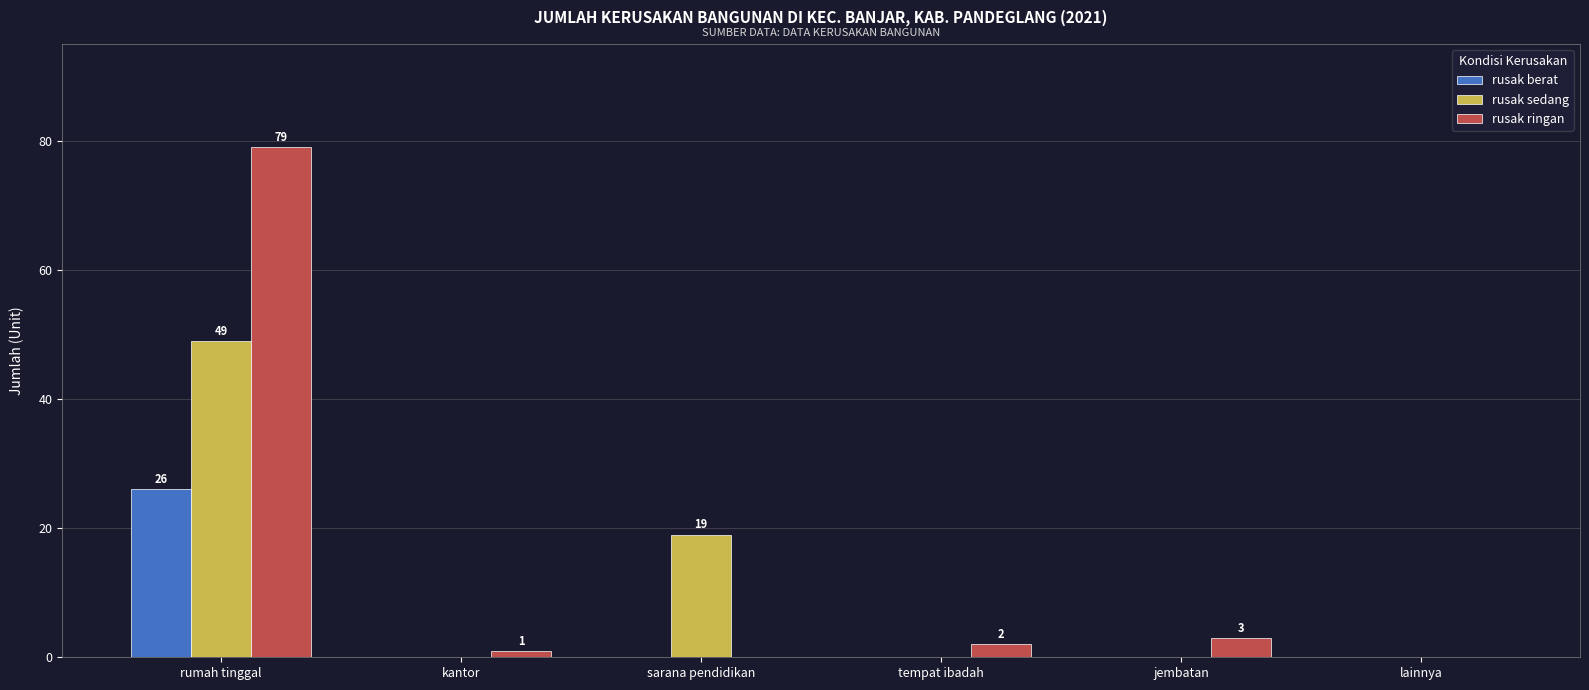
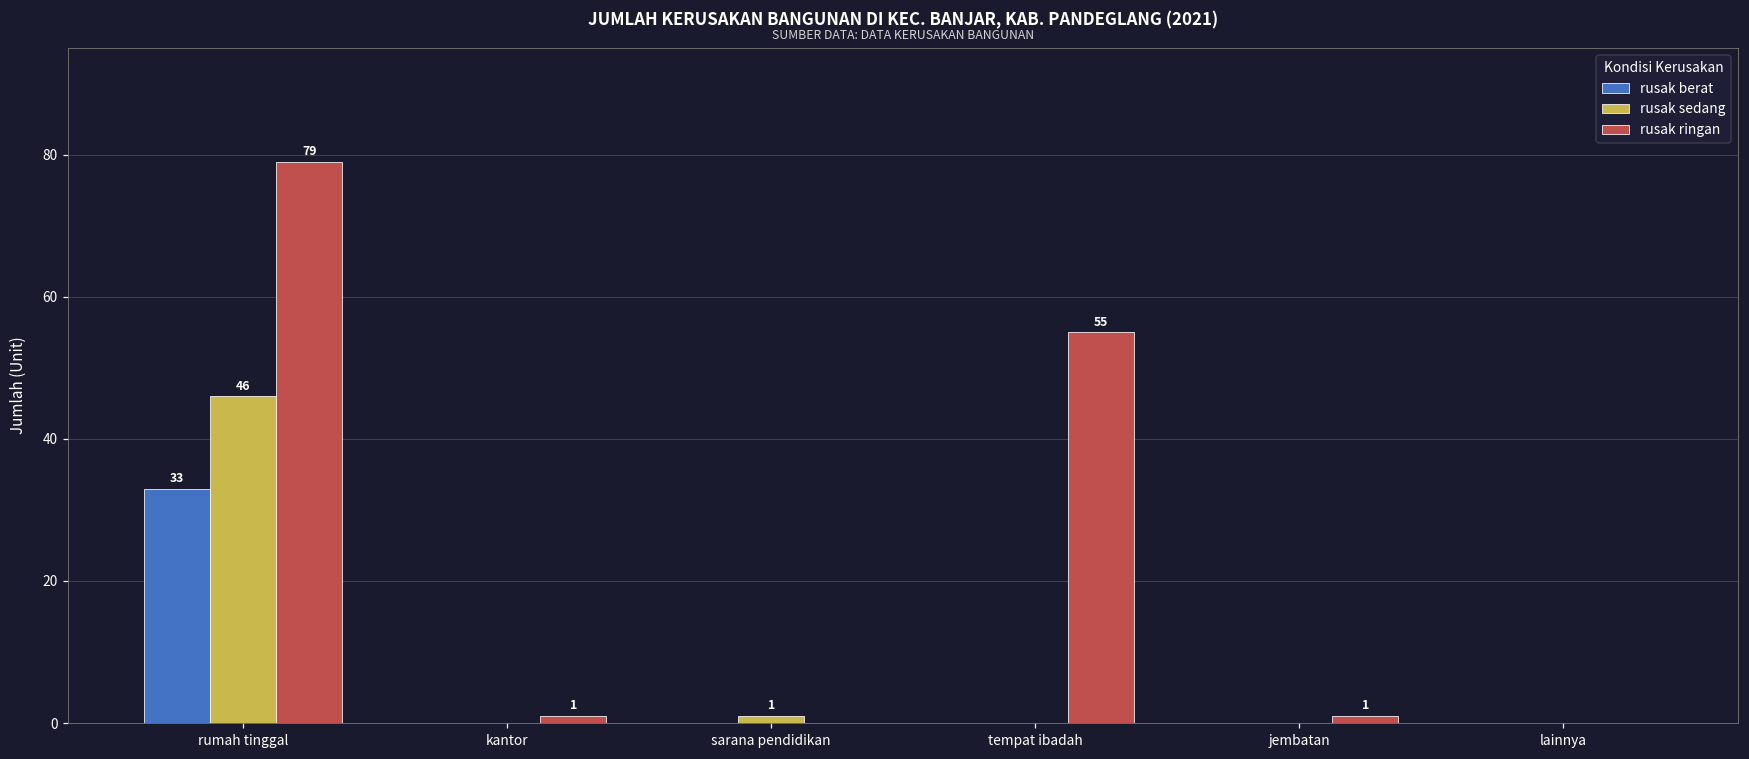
  {
    "rusak berat": {
-     "rumah tinggal": 26
+     "rumah tinggal": 33
    },
    "rusak sedang": {
-     "rumah tinggal": 49,
-     "sarana pendidikan": 19
+     "rumah tinggal": 46,
+     "sarana pendidikan": 1
    },
    "rusak ringan": {
      "rumah tinggal": 79,
      "kantor": 1,
-     "tempat ibadah": 2,
-     "jembatan": 3
+     "tempat ibadah": 55,
+     "jembatan": 1
    }
  }
